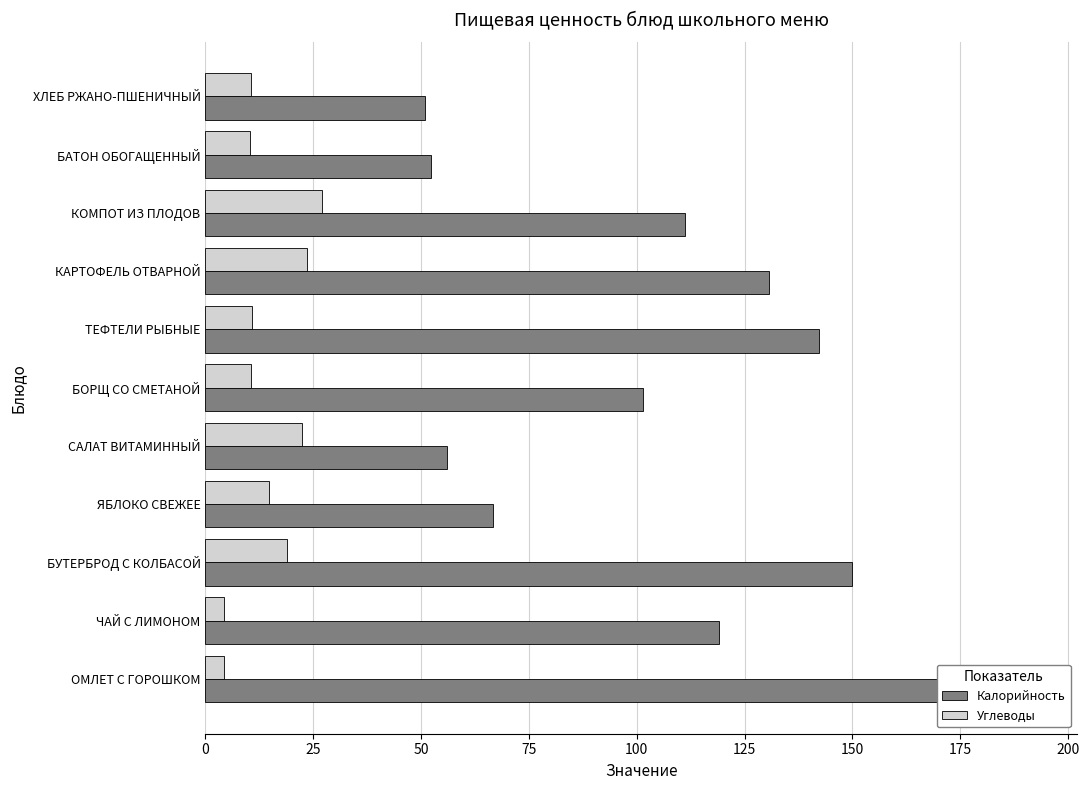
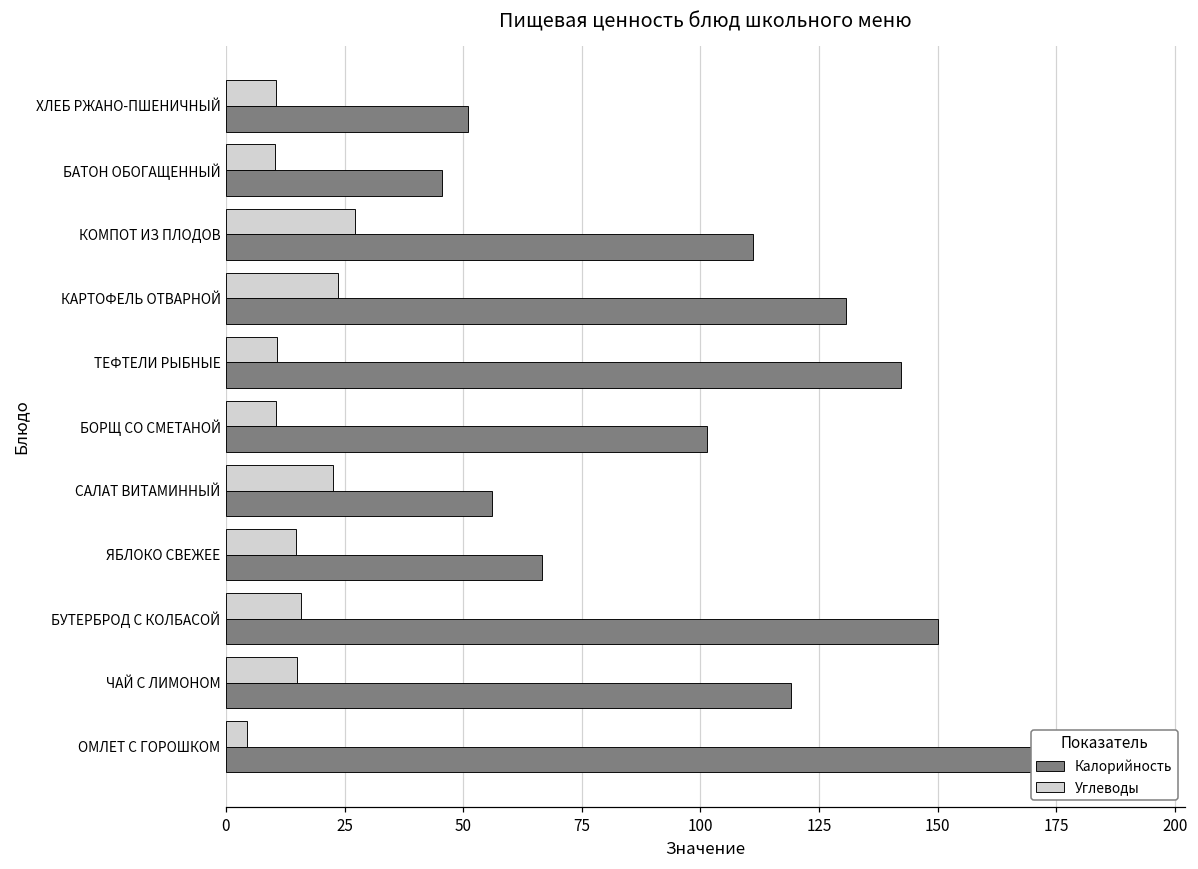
  {
    "Калорийность": {
      "ХЛЕБ РЖАНО-ПШЕНИЧНЫЙ": 51,
-     "БАТОН ОБОГАЩЕННЫЙ": 52,
+     "БАТОН ОБОГАЩЕННЫЙ": 46,
      "КОМПОТ ИЗ ПЛОДОВ": 111,
      "КАРТОФЕЛЬ ОТВАРНОЙ": 131,
      "ТЕФТЕЛИ РЫБНЫЕ": 142,
      "БОРЩ СО СМЕТАНОЙ": 101,
      "САЛАТ ВИТАМИННЫЙ": 56,
      "ЯБЛОКО СВЕЖЕЕ": 67,
      "БУТЕРБРОД С КОЛБАСОЙ": 150,
      "ЧАЙ С ЛИМОНОМ": 119
    },
    "Углеводы": {
      "ХЛЕБ РЖАНО-ПШЕНИЧНЫЙ": 11,
      "БАТОН ОБОГАЩЕННЫЙ": 10,
      "КОМПОТ ИЗ ПЛОДОВ": 27,
      "КАРТОФЕЛЬ ОТВАРНОЙ": 24,
      "ТЕФТЕЛИ РЫБНЫЕ": 11,
      "БОРЩ СО СМЕТАНОЙ": 11,
      "САЛАТ ВИТАМИННЫЙ": 23,
      "ЯБЛОКО СВЕЖЕЕ": 15,
-     "БУТЕРБРОД С КОЛБАСОЙ": 19,
-     "ЧАЙ С ЛИМОНОМ": 4,
+     "БУТЕРБРОД С КОЛБАСОЙ": 16,
+     "ЧАЙ С ЛИМОНОМ": 15,
      "ОМЛЕТ С ГОРОШКОМ": 4
    }
  }
